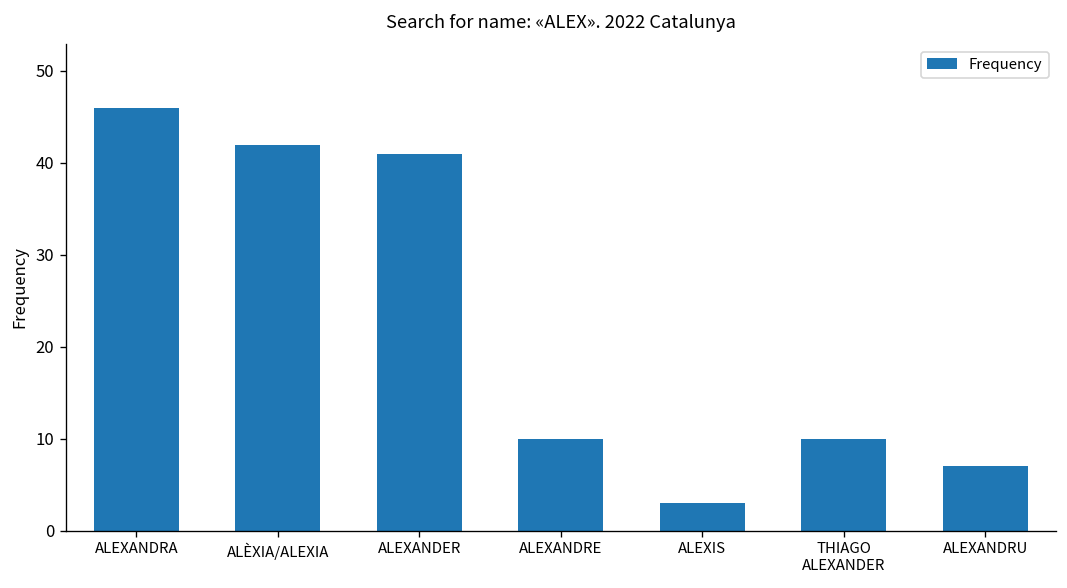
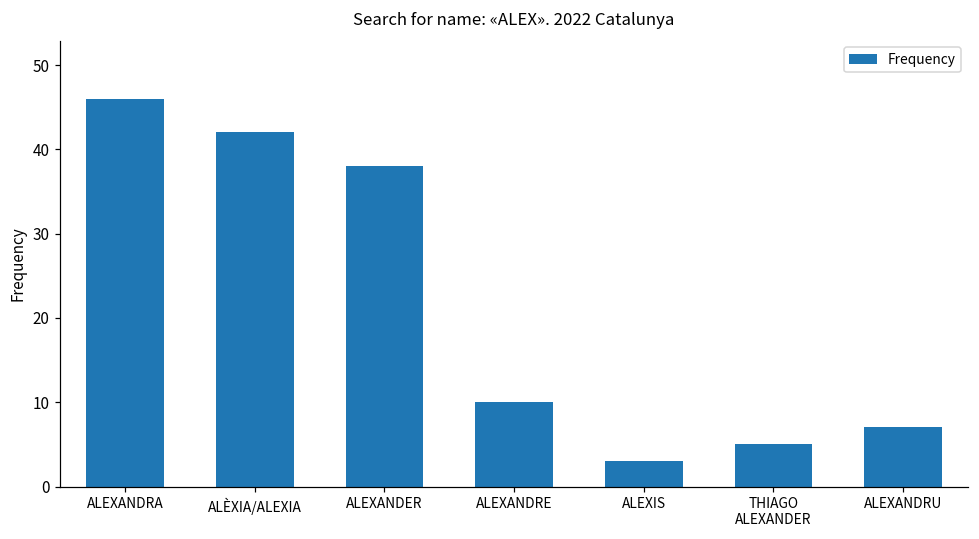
  {
    "ALEXANDRA": 46,
    "ALÈXIA/ALEXIA": 42,
-   "ALEXANDER": 41,
+   "ALEXANDER": 38,
    "ALEXANDRE": 10,
    "ALEXIS": 3,
-   "THIAGO ALEXANDER": 10,
+   "THIAGO ALEXANDER": 5,
    "ALEXANDRU": 7
  }
